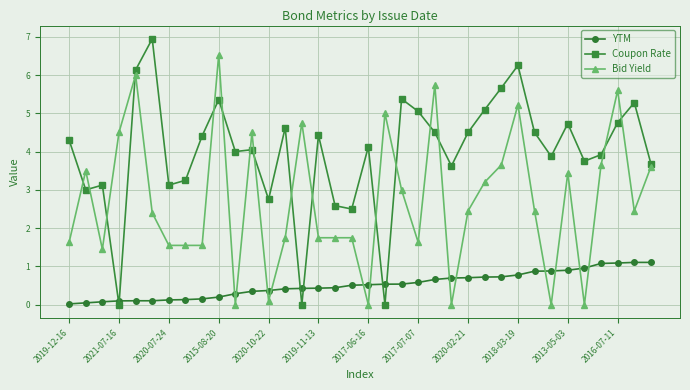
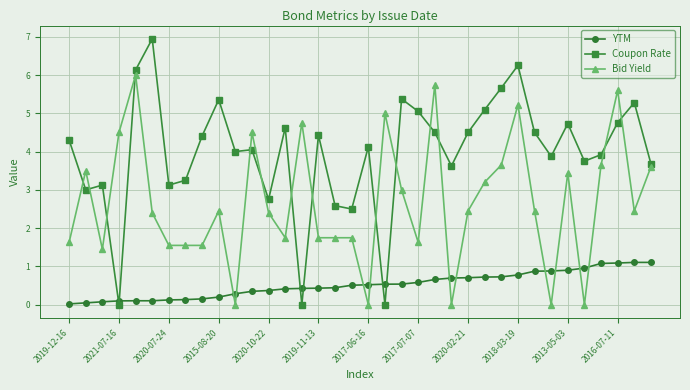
  {
    "Bid Yield": {
      "2019-12-16": 1.6,
      "2021-07-16": 4.5,
      "2020-07-24": 1.6,
-     "2015-08-20": 6.5,
-     "2020-10-22": 0.1,
+     "2015-08-20": 2.5,
+     "2020-10-22": 2.4,
      "2019-11-13": 1.8,
      "2017-06-16": 0.0,
      "2017-07-07": 1.6,
      "2020-02-21": 2.5,
      "2018-03-19": 5.2,
      "2013-05-03": 3.4,
      "2016-07-11": 5.6
    }
  }
